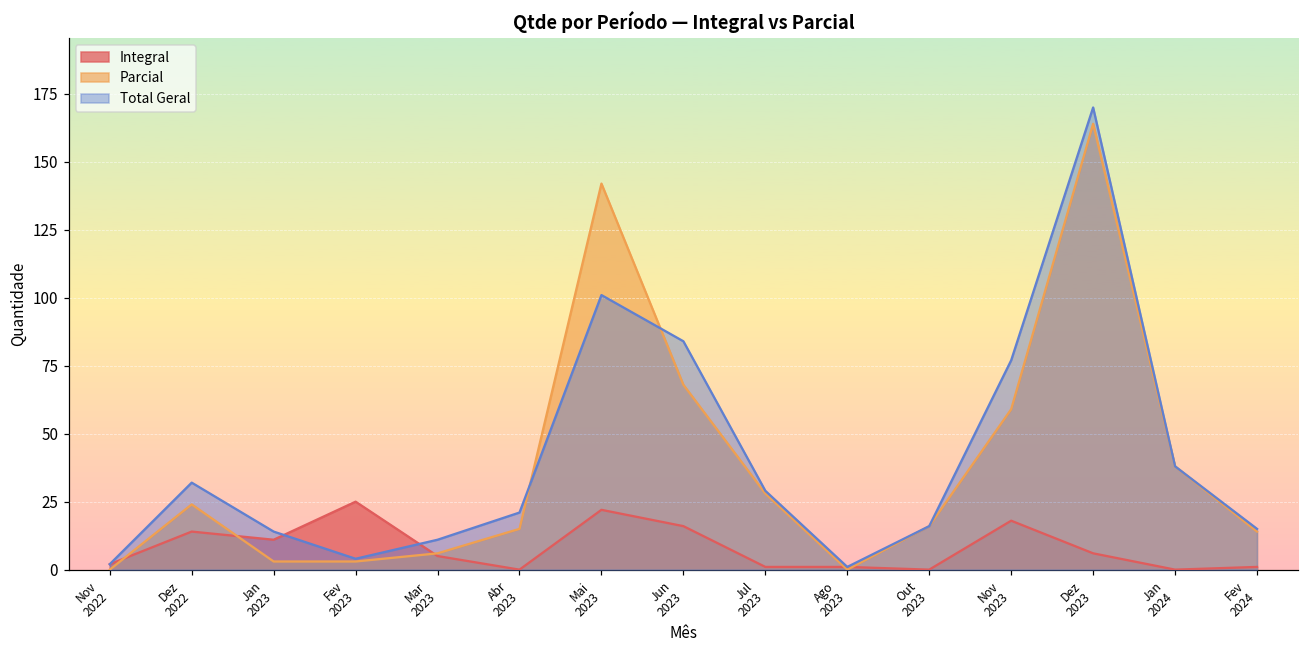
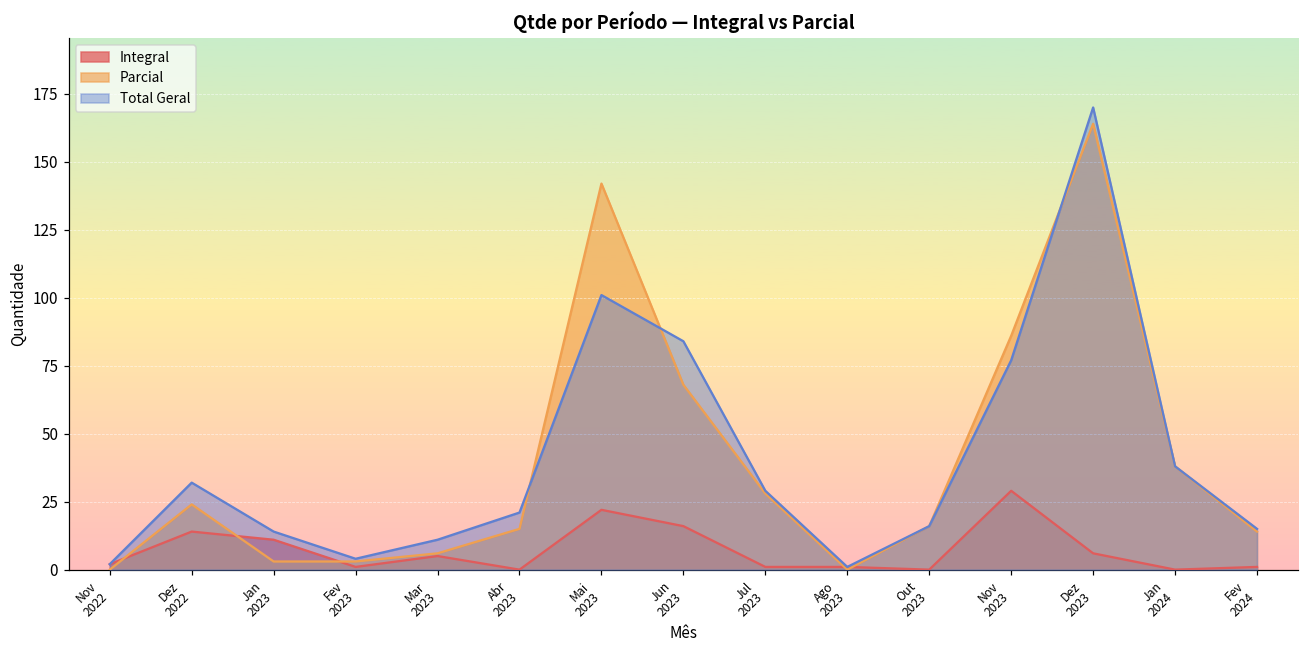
  {
    "Integral": {
      "Dez 2022": 14,
      "Jan 2023": 11,
-     "Fev 2023": 25,
+     "Fev 2023": 1,
      "Abr 2023": 0,
      "Mai 2023": 22,
      "Jun 2023": 16,
      "Jul 2023": 1,
      "Out 2023": 0,
-     "Nov 2023": 18,
+     "Nov 2023": 29,
      "Dez 2023": 6,
      "Jan 2024": 0,
      "Fev 2024": 1
    },
    "Parcial": {
      "Nov 2022": 0,
      "Dez 2022": 24,
      "Jan 2023": 3,
      "Abr 2023": 15,
      "Mai 2023": 142,
      "Jun 2023": 68,
-     "Nov 2023": 59,
+     "Nov 2023": 86,
      "Dez 2023": 164
    },
    "Total Geral": {
      "Dez 2022": 32,
      "Jan 2023": 14,
      "Mar 2023": 11,
      "Abr 2023": 21,
      "Mai 2023": 101,
      "Jun 2023": 84,
      "Nov 2023": 77,
      "Dez 2023": 170
    }
  }
